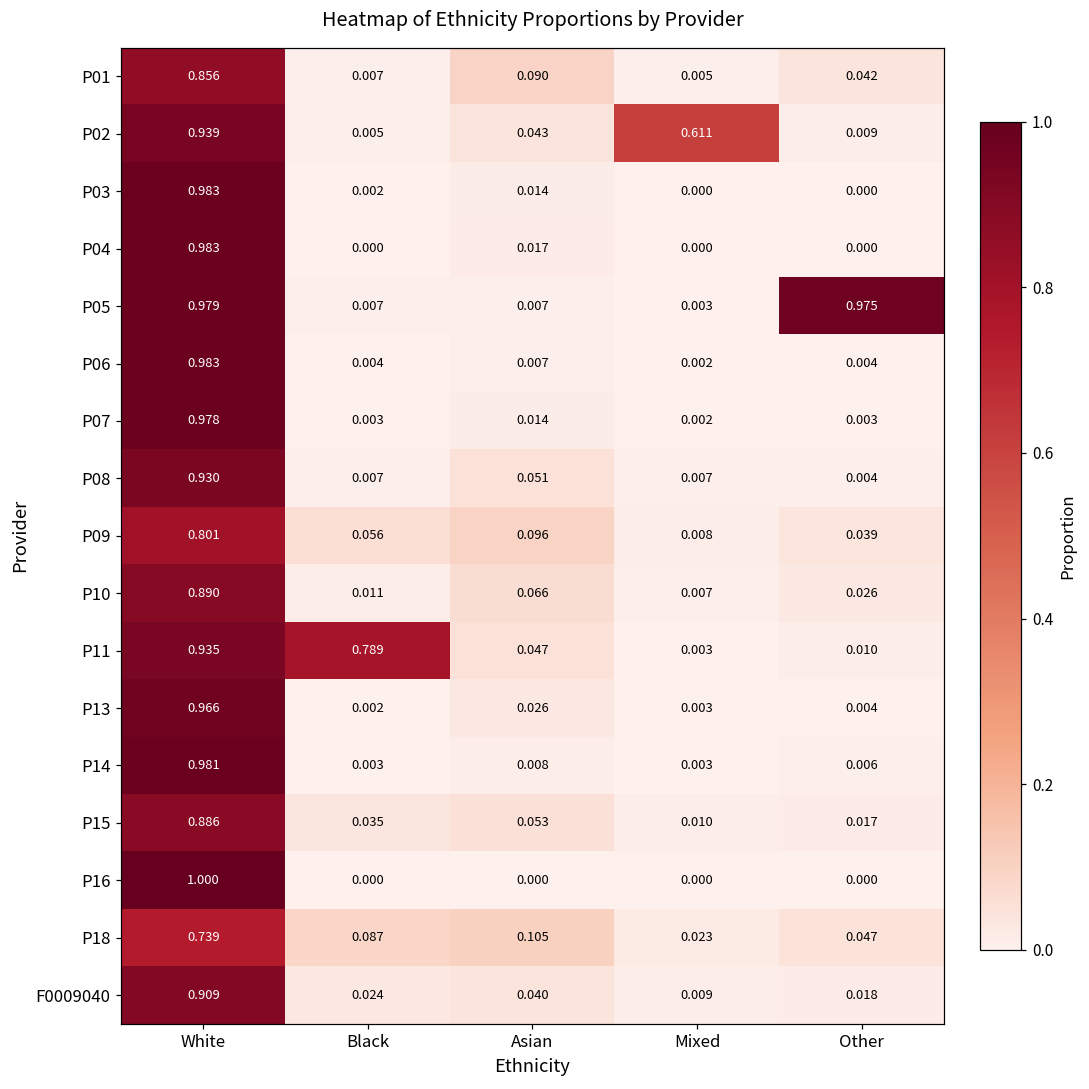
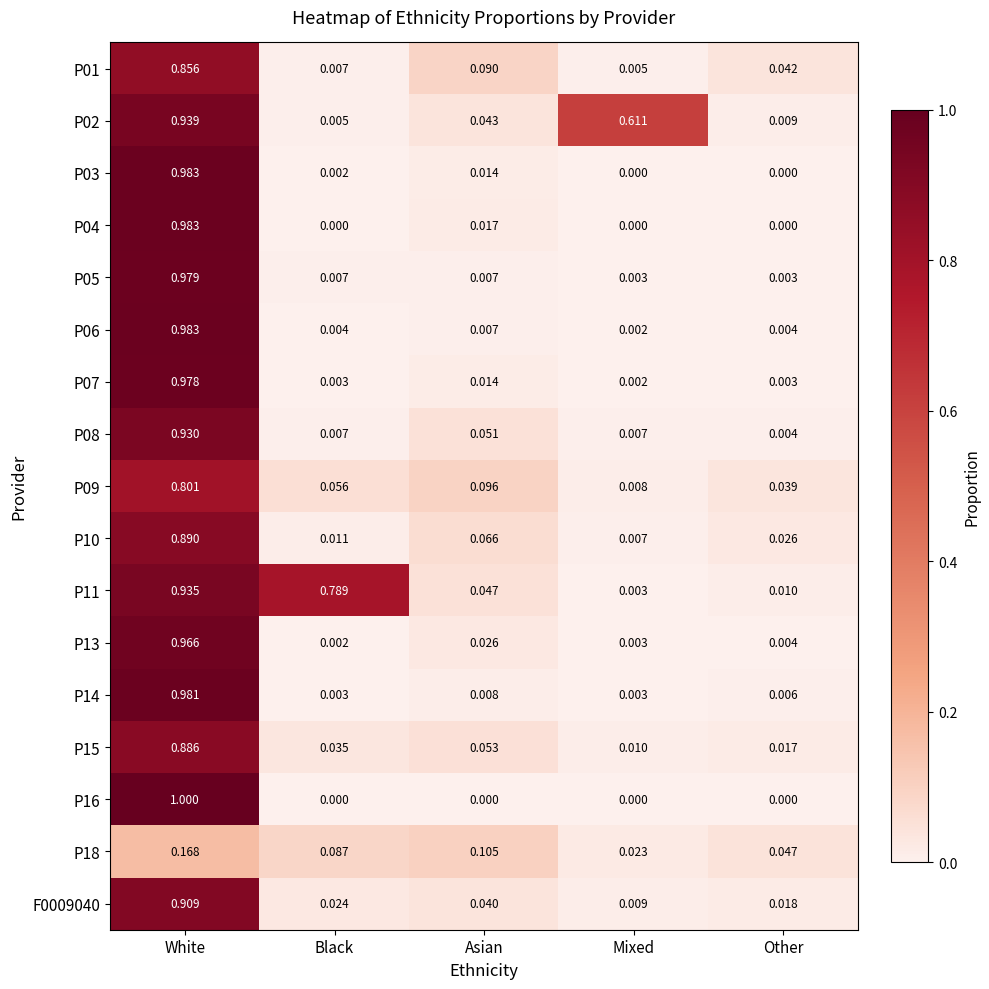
  {
    "P01": {
      "White": 0.856,
      "Black": 0.007,
      "Asian": 0.090,
      "Mixed": 0.005,
      "Other": 0.042
    },
    "P02": {
      "White": 0.939,
      "Black": 0.005,
      "Asian": 0.043,
      "Mixed": 0.611,
      "Other": 0.009
    },
    "P03": {
      "White": 0.983,
      "Black": 0.002,
      "Asian": 0.014,
      "Mixed": 0.000,
      "Other": 0.000
    },
    "P04": {
      "White": 0.983,
      "Black": 0.000,
      "Asian": 0.017,
      "Mixed": 0.000,
      "Other": 0.000
    },
    "P05": {
      "White": 0.979,
      "Black": 0.007,
      "Asian": 0.007,
      "Mixed": 0.003,
-     "Other": 0.975
+     "Other": 0.003
    },
    "P06": {
      "White": 0.983,
      "Black": 0.004,
      "Asian": 0.007,
      "Mixed": 0.002,
      "Other": 0.004
    },
    "P07": {
      "White": 0.978,
      "Black": 0.003,
      "Asian": 0.014,
      "Mixed": 0.002,
      "Other": 0.003
    },
    "P08": {
      "White": 0.930,
      "Black": 0.007,
      "Asian": 0.051,
      "Mixed": 0.007,
      "Other": 0.004
    },
    "P09": {
      "White": 0.801,
      "Black": 0.056,
      "Asian": 0.096,
      "Mixed": 0.008,
      "Other": 0.039
    },
    "P10": {
      "White": 0.890,
      "Black": 0.011,
      "Asian": 0.066,
      "Mixed": 0.007,
      "Other": 0.026
    },
    "P11": {
      "White": 0.935,
      "Black": 0.789,
      "Asian": 0.047,
      "Mixed": 0.003,
      "Other": 0.010
    },
    "P13": {
      "White": 0.966,
      "Black": 0.002,
      "Asian": 0.026,
      "Mixed": 0.003,
      "Other": 0.004
    },
    "P14": {
      "White": 0.981,
      "Black": 0.003,
      "Asian": 0.008,
      "Mixed": 0.003,
      "Other": 0.006
    },
    "P15": {
      "White": 0.886,
      "Black": 0.035,
      "Asian": 0.053,
      "Mixed": 0.010,
      "Other": 0.017
    },
    "P16": {
      "White": 1.000,
      "Black": 0.000,
      "Asian": 0.000,
      "Mixed": 0.000,
      "Other": 0.000
    },
    "P18": {
-     "White": 0.739,
+     "White": 0.168,
      "Black": 0.087,
      "Asian": 0.105,
      "Mixed": 0.023,
      "Other": 0.047
    },
    "F0009040": {
      "White": 0.909,
      "Black": 0.024,
      "Asian": 0.040,
      "Mixed": 0.009,
      "Other": 0.018
    }
  }
